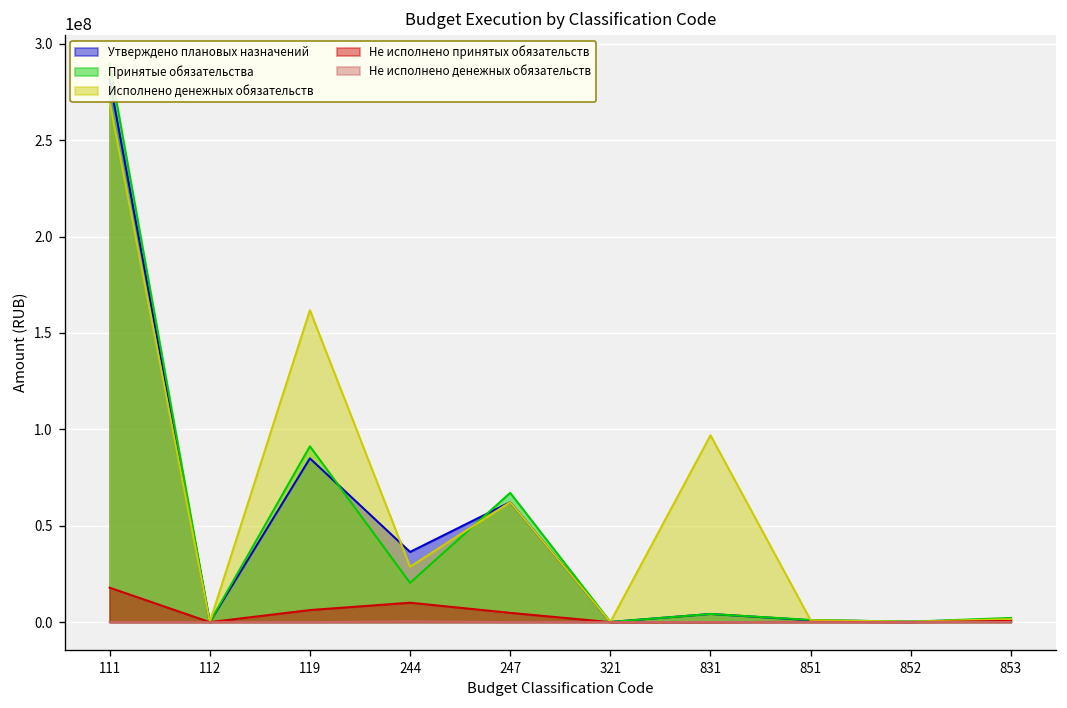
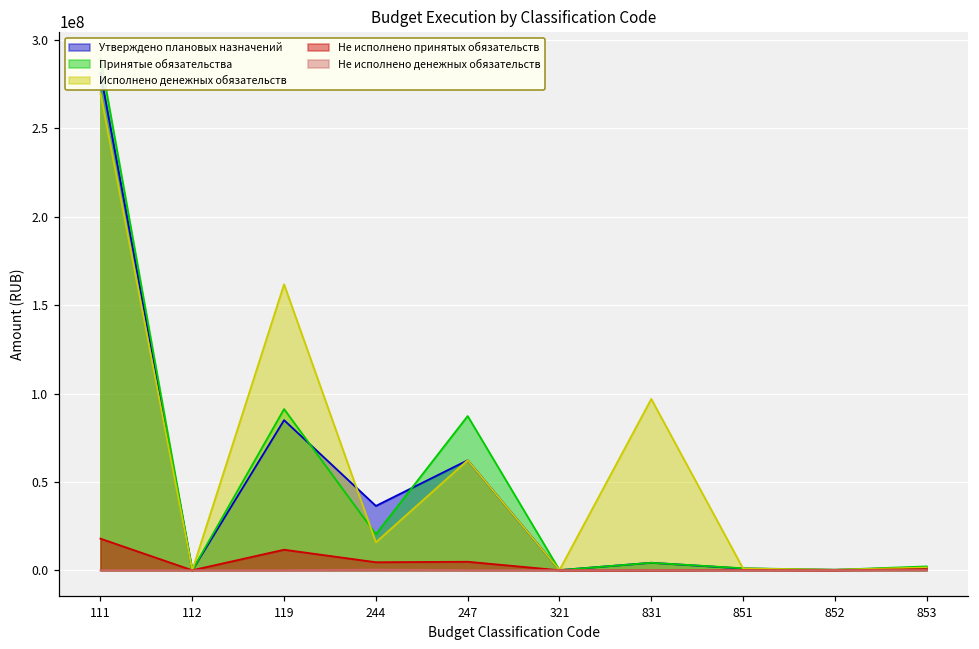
  {
    "Утверждено плановых назначений": {
      "119": 85000000,
      "244": 36000000
    },
    "Принятые обязательства": {
      "119": 91000000,
      "244": 20000000,
-     "247": 67000000
+     "247": 87000000
    },
    "Исполнено денежных обязательств": {
      "119": 162000000,
-     "244": 29000000,
+     "244": 16000000,
      "831": 97000000
    },
    "Не исполнено принятых обязательств": {
      "111": 18000000,
-     "119": 6000000,
-     "244": 10000000,
+     "119": 12000000,
+     "244": 5000000,
      "247": 5000000
    },
    "Не исполнено денежных обязательств": {
      "111": 0,
      "119": 0,
      "244": 0,
      "247": 0
    }
  }
